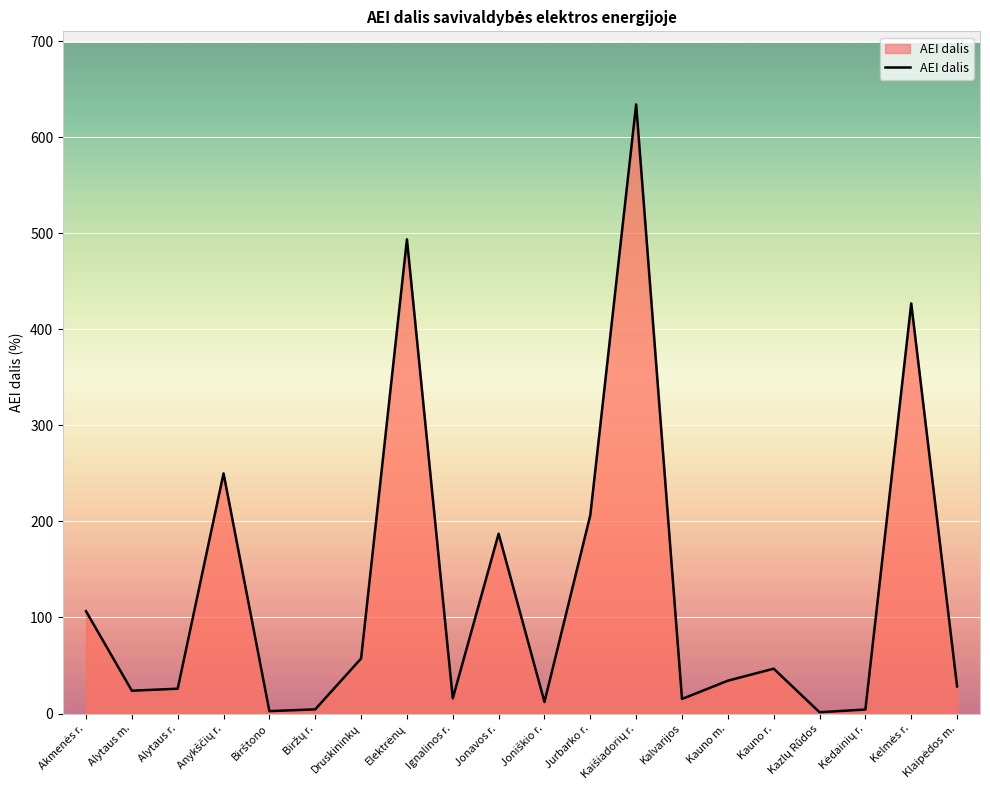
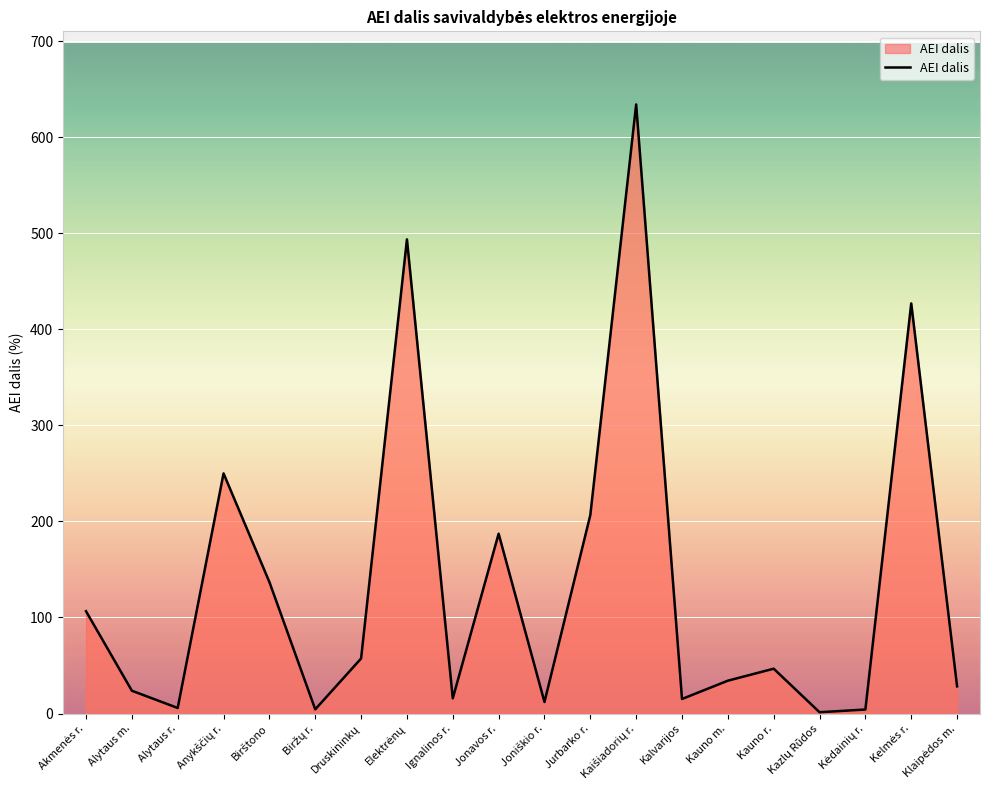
  {
    "Akmenės r.": 110,
    "Alytaus m.": 20,
-   "Alytaus r.": 30,
+   "Alytaus r.": 10,
    "Anykščių r.": 250,
-   "Birštono": 0,
+   "Birštono": 140,
    "Biržų r.": 0,
    "Druskininkų": 60,
    "Elektrėnų": 490,
    "Ignalinos r.": 20,
    "Jonavos r.": 190,
    "Joniškio r.": 10,
    "Jurbarko r.": 210,
    "Kaišiadorių r.": 630,
    "Kalvarijos": 20,
    "Kauno m.": 30,
    "Kauno r.": 50,
    "Kazlų Rūdos": 0,
    "Kėdainių r.": 0,
    "Kelmės r.": 430,
    "Klaipėdos m.": 30
  }
